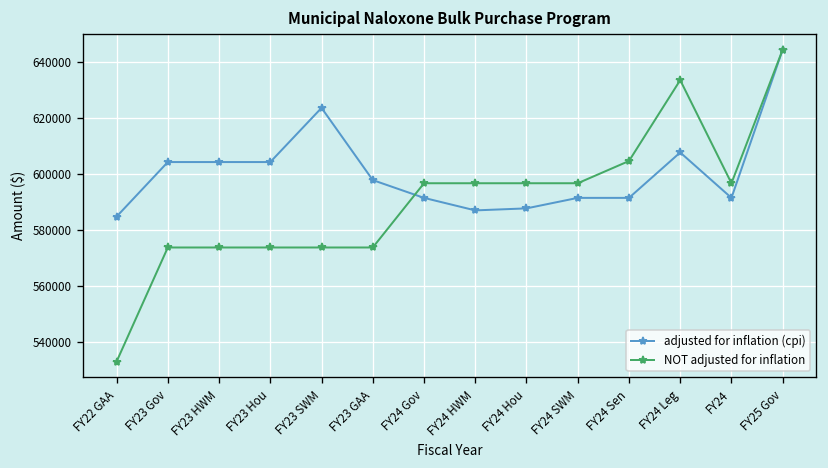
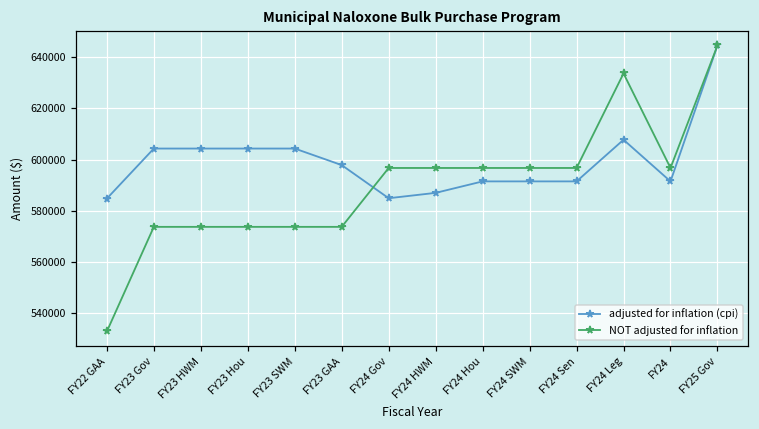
  {
    "adjusted for inflation (cpi)": {
      "FY22 GAA": 585000,
      "FY23 Gov": 604000,
      "FY23 HWM": 604000,
      "FY23 Hou": 604000,
-     "FY23 SWM": 624000,
+     "FY23 SWM": 604000,
      "FY23 GAA": 598000,
-     "FY24 Gov": 591000,
+     "FY24 Gov": 585000,
      "FY24 HWM": 587000,
-     "FY24 Hou": 588000,
+     "FY24 Hou": 591000,
      "FY24 SWM": 591000,
      "FY24 Sen": 591000,
      "FY24 Leg": 608000,
      "FY24": 591000
    },
    "NOT adjusted for inflation": {
      "FY22 GAA": 533000,
      "FY23 Gov": 574000,
      "FY23 HWM": 574000,
      "FY23 Hou": 574000,
      "FY23 SWM": 574000,
      "FY23 GAA": 574000,
      "FY24 Gov": 597000,
      "FY24 HWM": 597000,
      "FY24 Hou": 597000,
      "FY24 SWM": 597000,
-     "FY24 Sen": 605000,
+     "FY24 Sen": 597000,
      "FY24 Leg": 634000,
      "FY24": 597000
    }
  }
